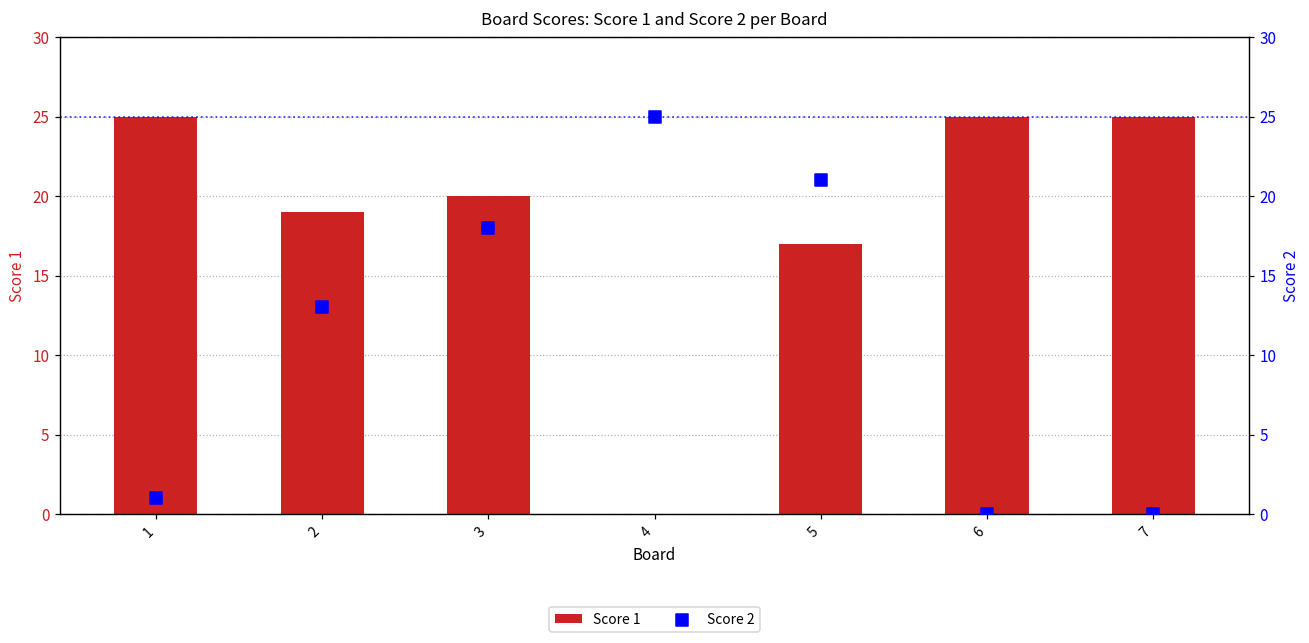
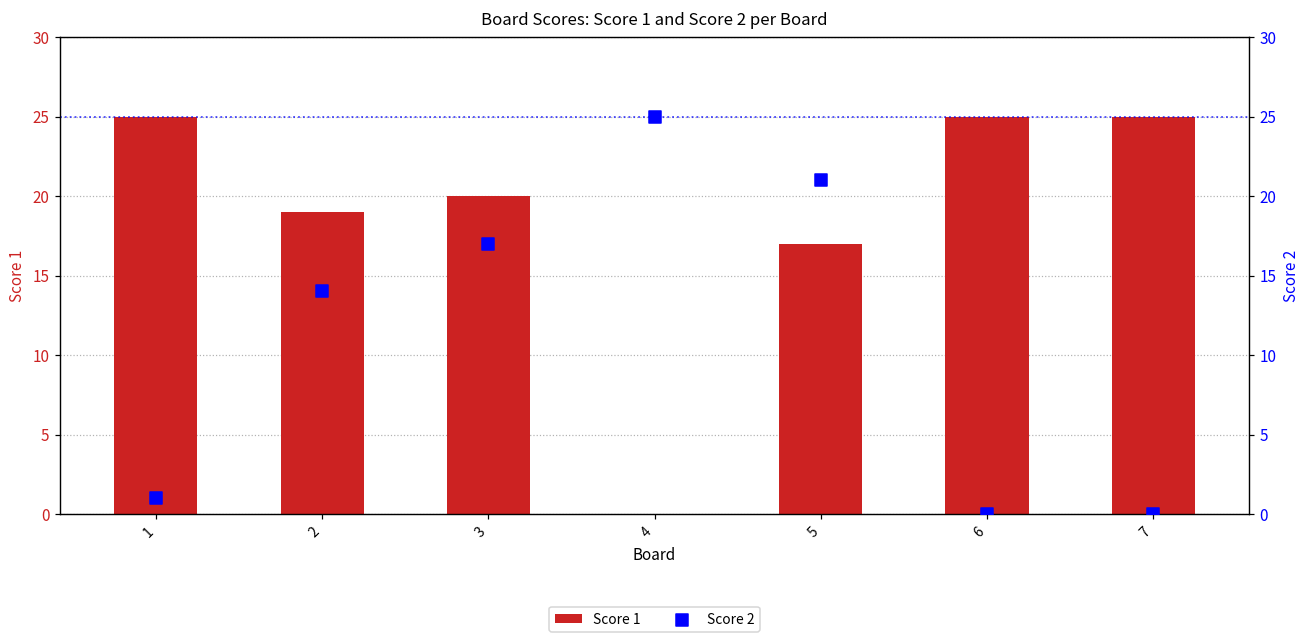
  {
    "Score 1": {
      "1": 25.0,
      "2": 19.0,
      "3": 20.0,
      "4": 0.0,
      "5": 17.0,
      "6": 25.0,
      "7": 25.0
    },
    "Score 2": {
-     "2": 13,
-     "3": 18
+     "2": 14,
+     "3": 17
    }
  }
